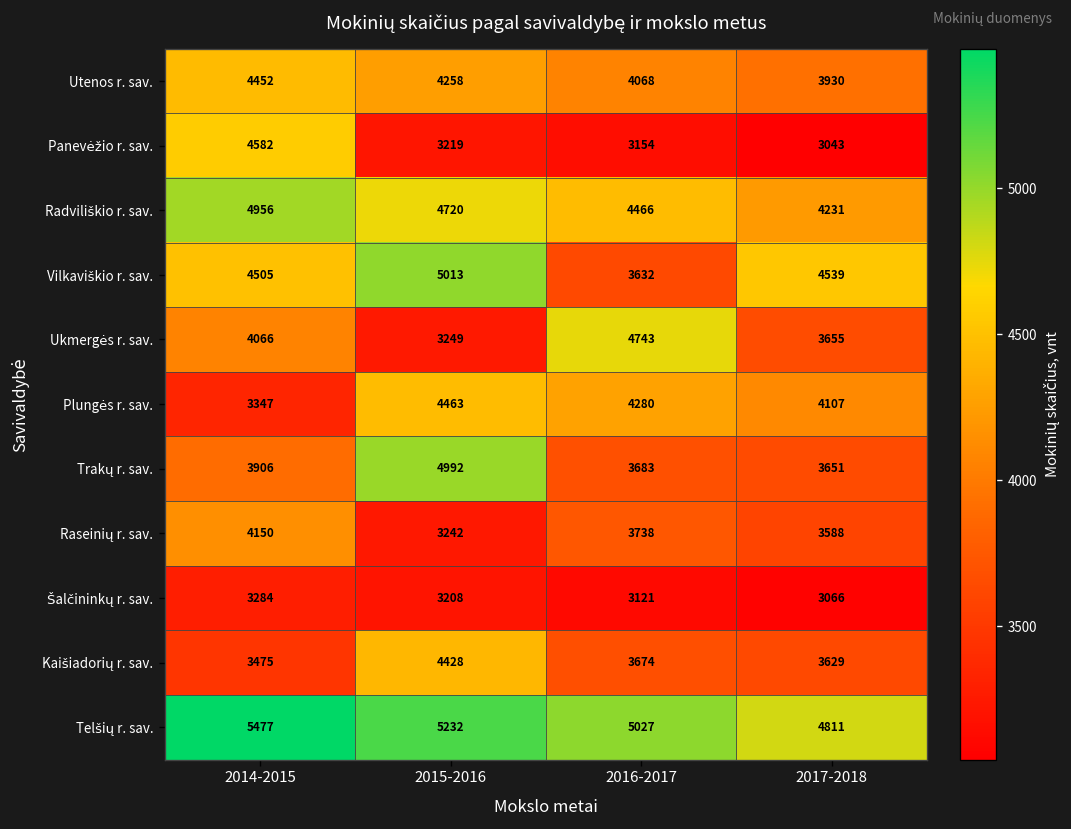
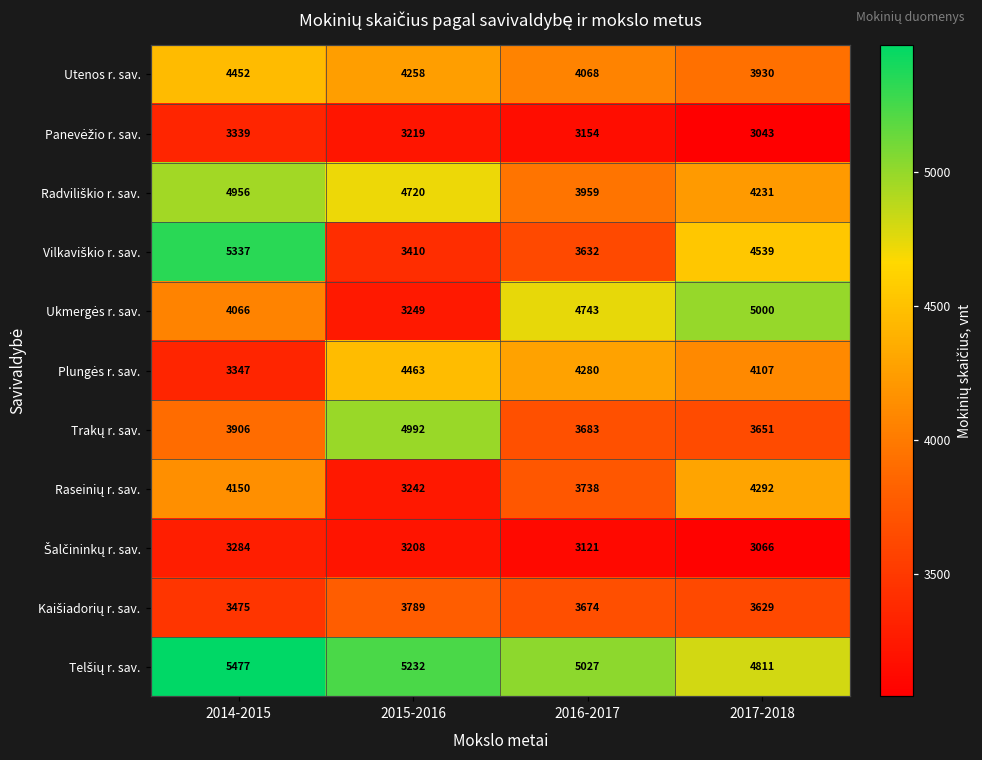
  {
    "Utenos r. sav.": {
      "2014-2015": 4452,
      "2015-2016": 4258,
      "2016-2017": 4068,
      "2017-2018": 3930
    },
    "Panevėžio r. sav.": {
-     "2014-2015": 4582,
+     "2014-2015": 3339,
      "2015-2016": 3219,
      "2016-2017": 3154,
      "2017-2018": 3043
    },
    "Radviliškio r. sav.": {
      "2014-2015": 4956,
      "2015-2016": 4720,
-     "2016-2017": 4466,
+     "2016-2017": 3959,
      "2017-2018": 4231
    },
    "Vilkaviškio r. sav.": {
-     "2014-2015": 4505,
-     "2015-2016": 5013,
+     "2014-2015": 5337,
+     "2015-2016": 3410,
      "2016-2017": 3632,
      "2017-2018": 4539
    },
    "Ukmergės r. sav.": {
      "2014-2015": 4066,
      "2015-2016": 3249,
      "2016-2017": 4743,
-     "2017-2018": 3655
+     "2017-2018": 5000
    },
    "Plungės r. sav.": {
      "2014-2015": 3347,
      "2015-2016": 4463,
      "2016-2017": 4280,
      "2017-2018": 4107
    },
    "Trakų r. sav.": {
      "2014-2015": 3906,
      "2015-2016": 4992,
      "2016-2017": 3683,
      "2017-2018": 3651
    },
    "Raseinių r. sav.": {
      "2014-2015": 4150,
      "2015-2016": 3242,
      "2016-2017": 3738,
-     "2017-2018": 3588
+     "2017-2018": 4292
    },
    "Šalčininkų r. sav.": {
      "2014-2015": 3284,
      "2015-2016": 3208,
      "2016-2017": 3121,
      "2017-2018": 3066
    },
    "Kaišiadorių r. sav.": {
      "2014-2015": 3475,
-     "2015-2016": 4428,
+     "2015-2016": 3789,
      "2016-2017": 3674,
      "2017-2018": 3629
    },
    "Telšių r. sav.": {
      "2014-2015": 5477,
      "2015-2016": 5232,
      "2016-2017": 5027,
      "2017-2018": 4811
    }
  }
